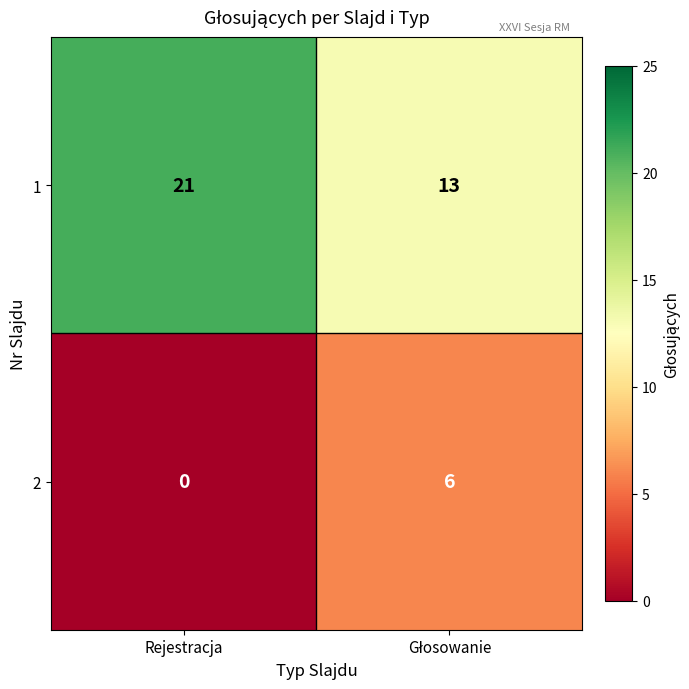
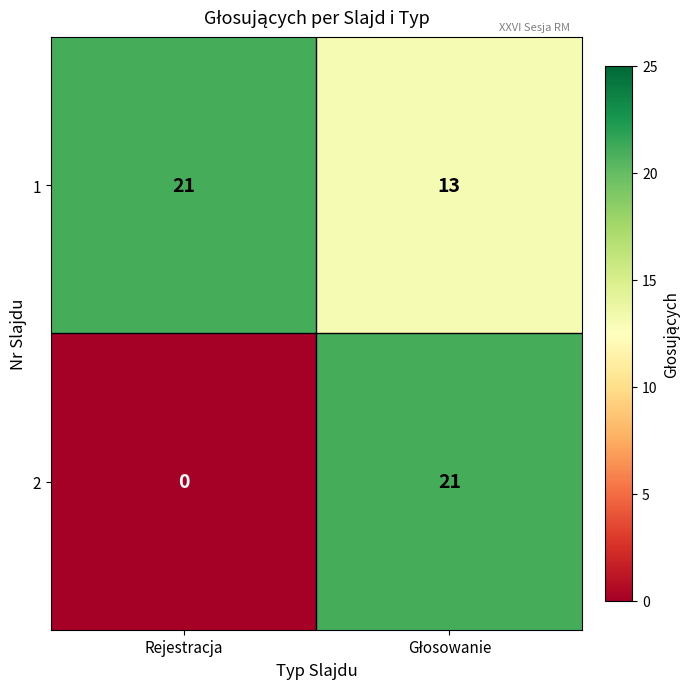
  {
    "1": {
      "Rejestracja": 21,
      "Głosowanie": 13
    },
    "2": {
      "Rejestracja": 0,
-     "Głosowanie": 6
+     "Głosowanie": 21
    }
  }
